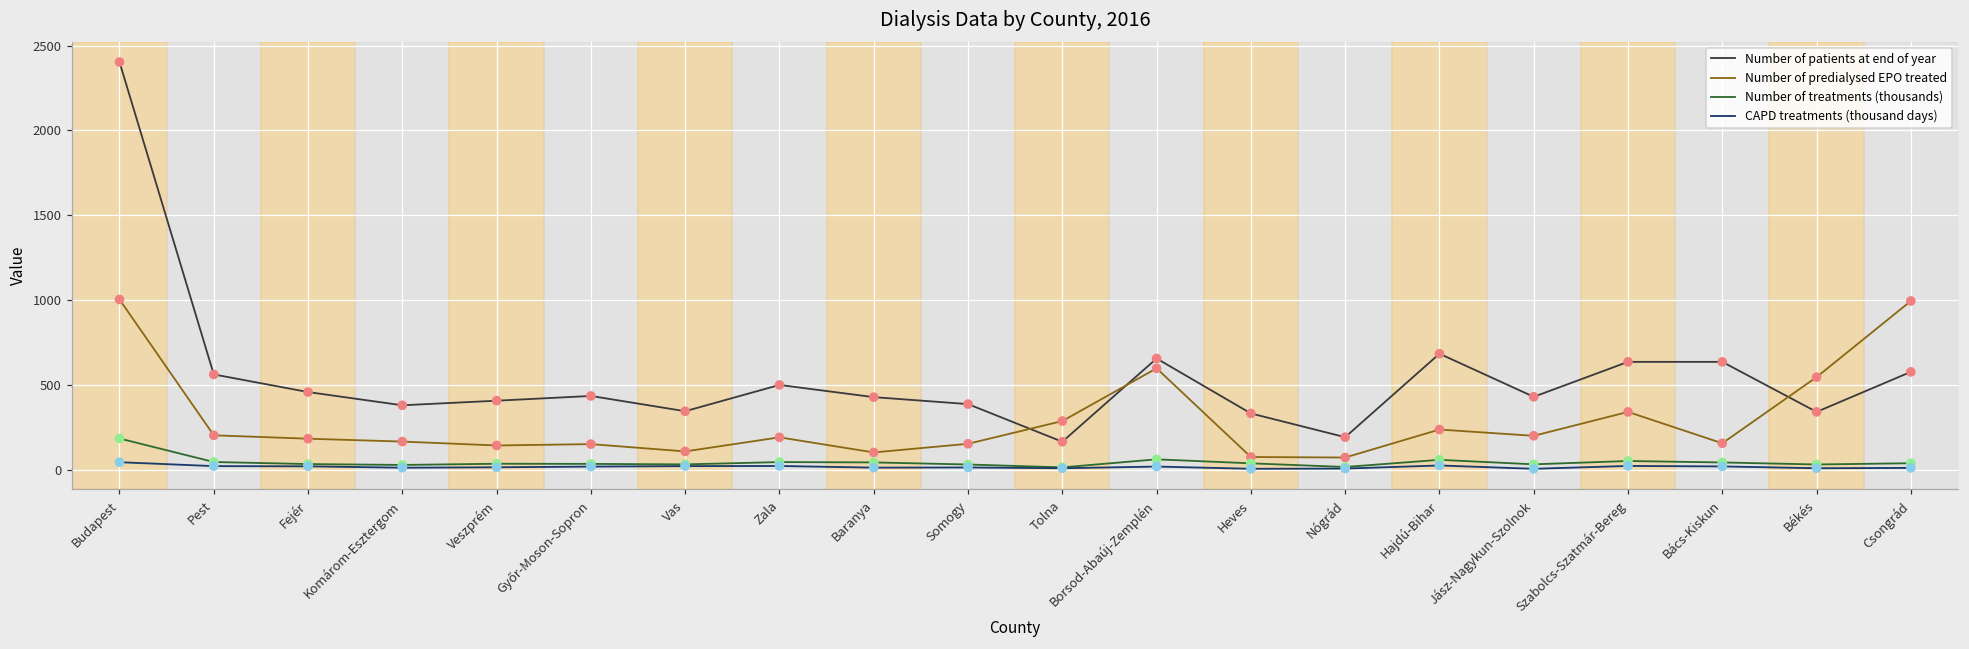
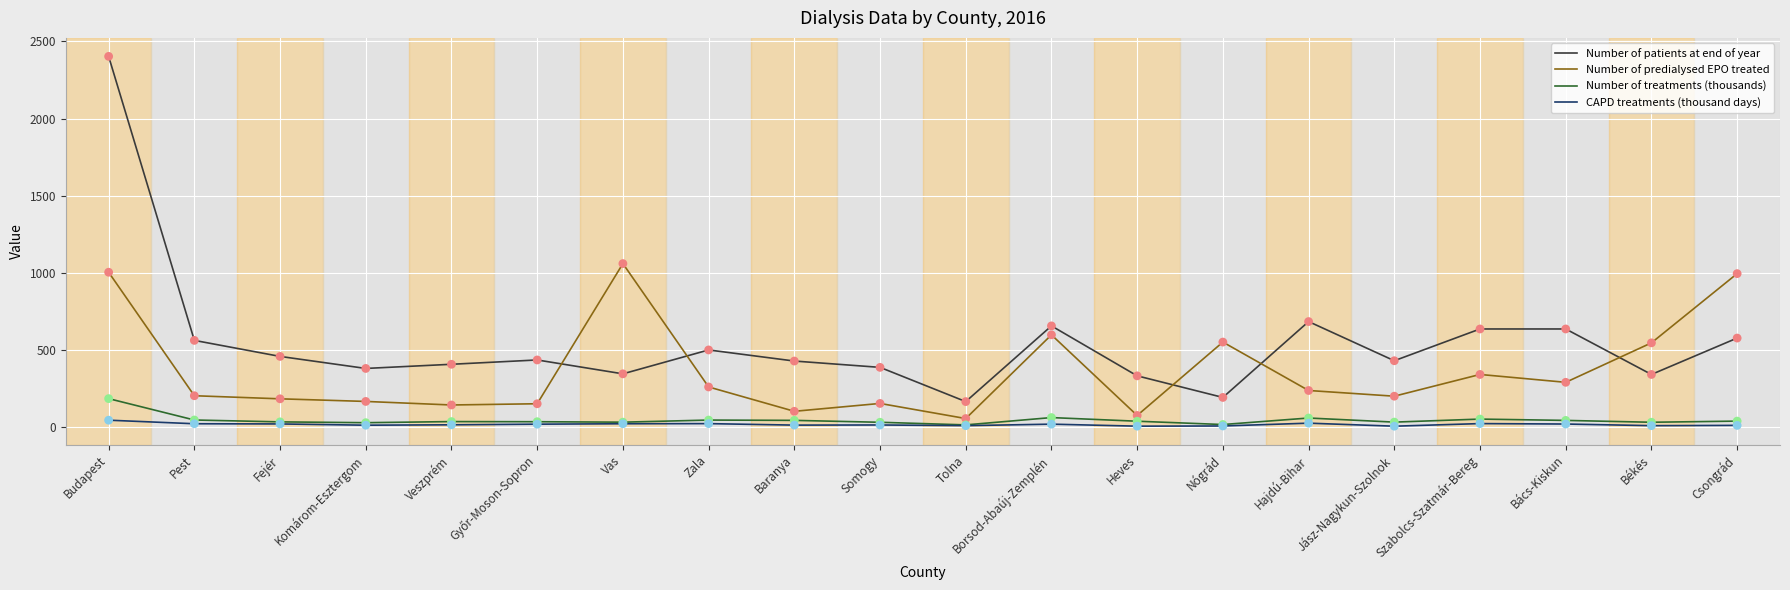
  {
    "Number of predialysed EPO treated": {
      "Budapest": 1000,
      "Pest": 200,
      "Fejér": 180,
      "Komárom-Esztergom": 170,
      "Veszprém": 140,
      "Győr-Moson-Sopron": 150,
-     "Vas": 110,
-     "Zala": 190,
+     "Vas": 1060,
+     "Zala": 260,
      "Baranya": 100,
      "Somogy": 150,
-     "Tolna": 290,
+     "Tolna": 50,
      "Borsod-Abaúj-Zemplén": 600,
      "Heves": 70,
-     "Nógrád": 70,
+     "Nógrád": 550,
      "Hajdú-Bihar": 240,
      "Jász-Nagykun-Szolnok": 200,
      "Szabolcs-Szatmár-Bereg": 340,
-     "Bács-Kiskun": 160,
+     "Bács-Kiskun": 290,
      "Békés": 550,
      "Csongrád": 990
    }
  }
